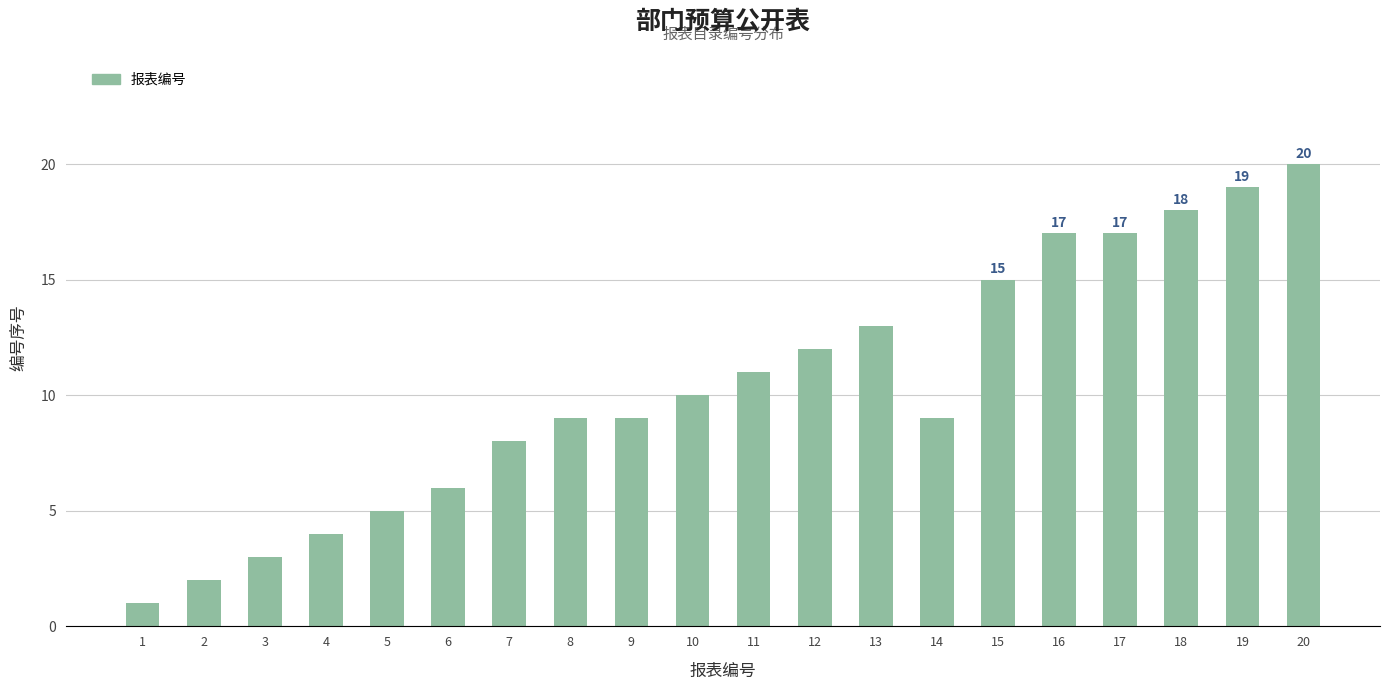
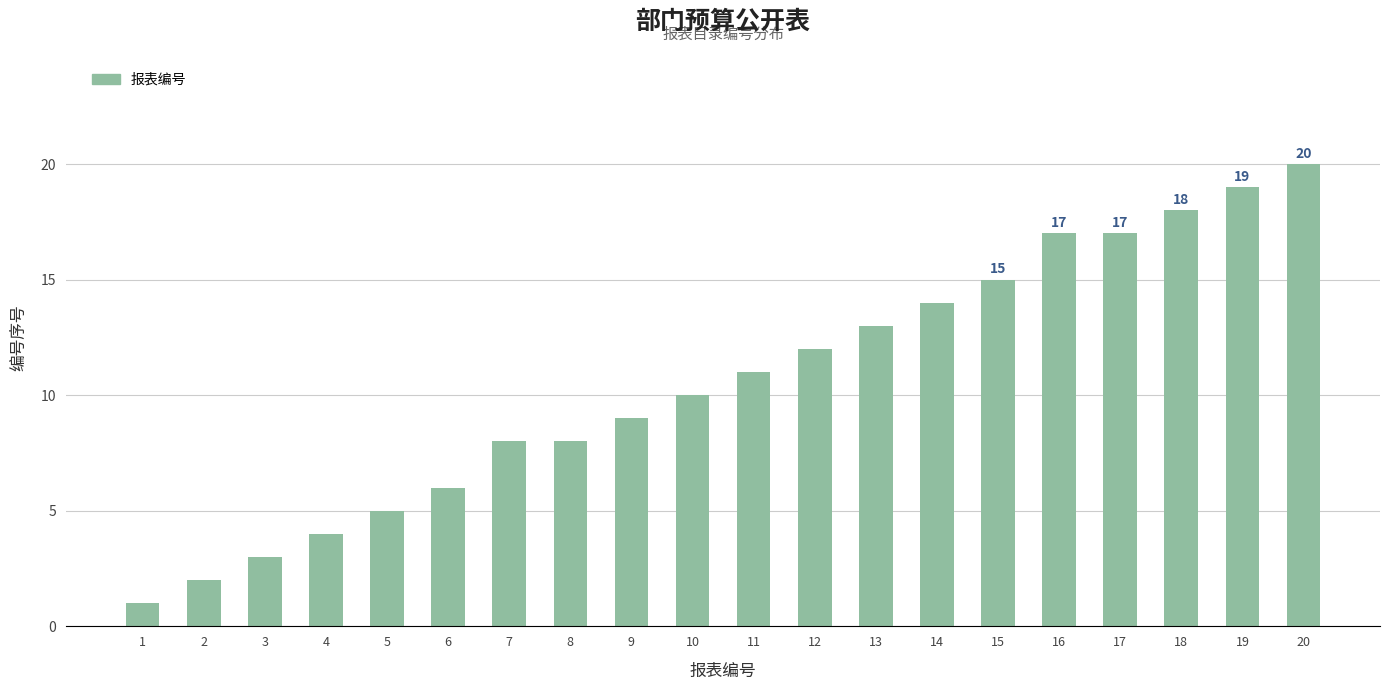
  {
    "1": 1,
    "2": 2,
    "3": 3,
    "4": 4,
    "5": 5,
    "6": 6,
    "7": 8,
-   "8": 9,
+   "8": 8,
    "9": 9,
    "10": 10,
    "11": 11,
    "12": 12,
    "13": 13,
-   "14": 9
+   "14": 14
  }
